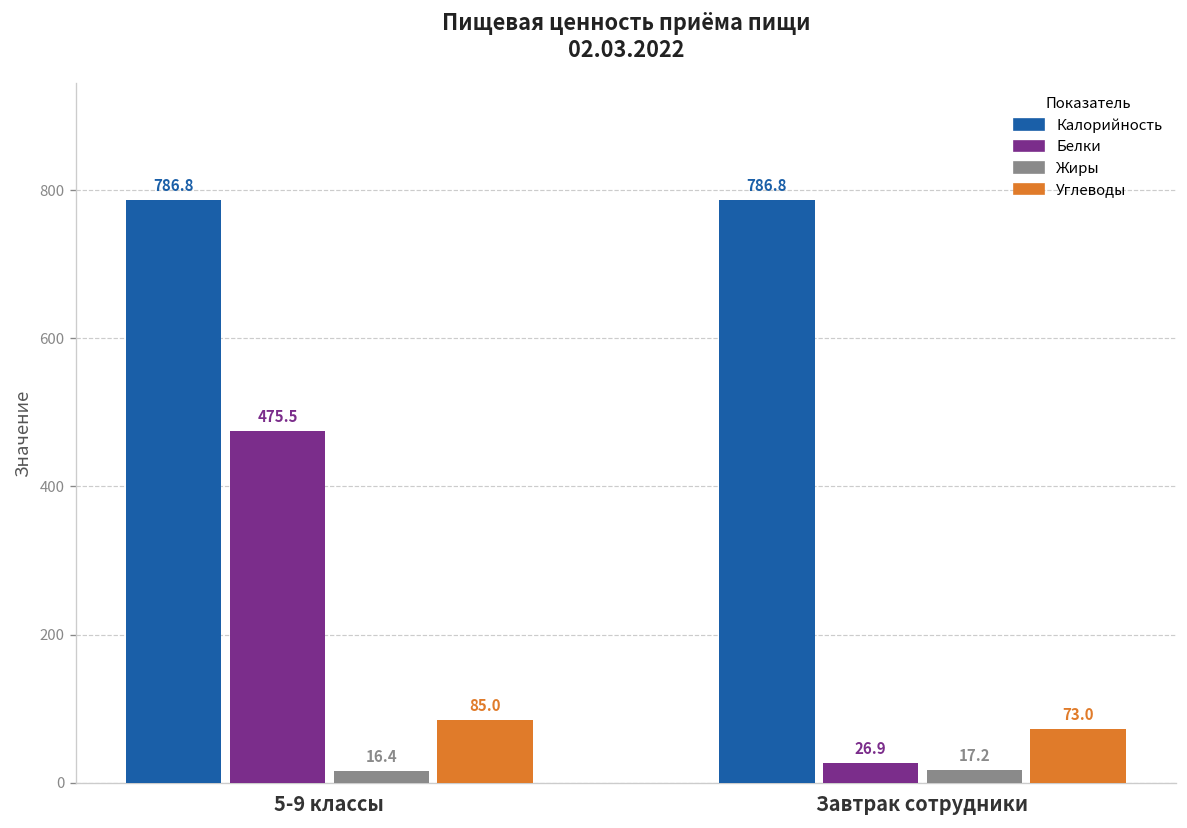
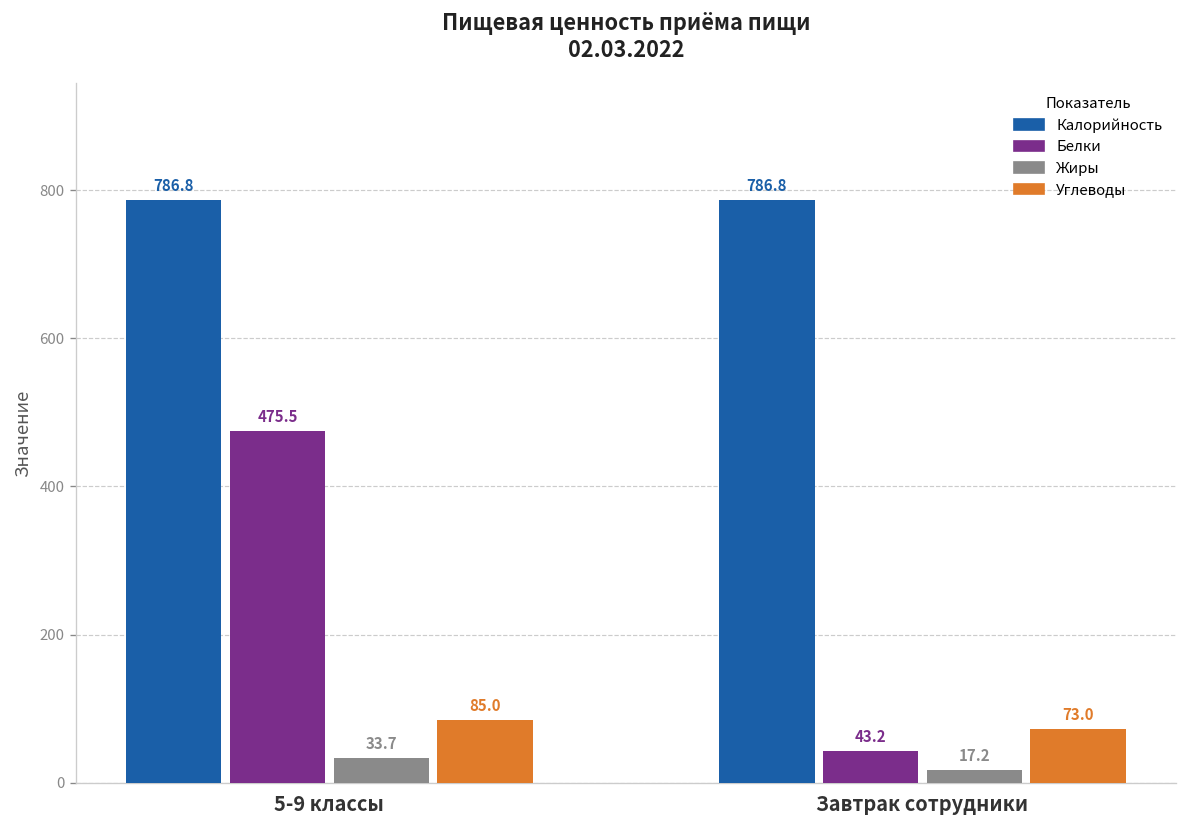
  {
    "Калорийность": {
      "5-9 классы": 786.8,
      "Завтрак сотрудники": 786.8
    },
    "Белки": {
      "5-9 классы": 475.5,
-     "Завтрак сотрудники": 26.9
+     "Завтрак сотрудники": 43.2
    },
    "Жиры": {
-     "5-9 классы": 16.4,
+     "5-9 классы": 33.7,
      "Завтрак сотрудники": 17.2
    },
    "Углеводы": {
      "5-9 классы": 85.0,
      "Завтрак сотрудники": 73.0
    }
  }
